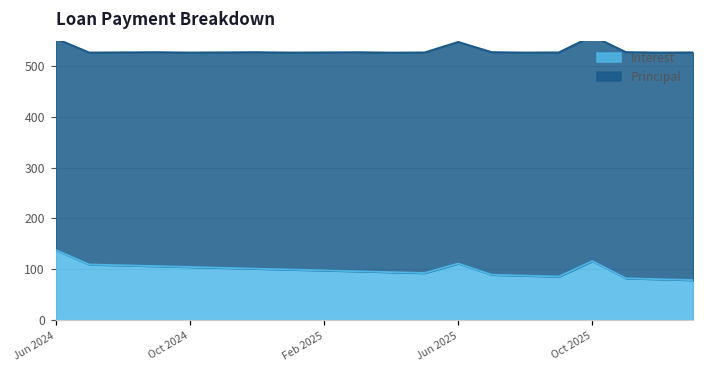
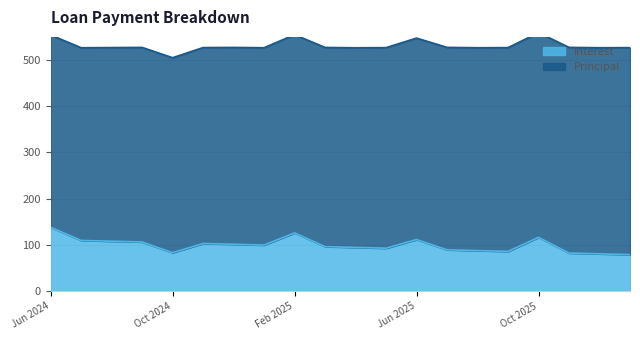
  {
    "Interest": {
      "Jun 2024": 140,
-     "Oct 2024": 100,
-     "Feb 2025": 100,
+     "Oct 2024": 80,
+     "Feb 2025": 130,
      "Jun 2025": 110,
      "Oct 2025": 120
    },
    "Principal": {
      "Jun 2024": 420,
      "Oct 2024": 420,
      "Jun 2025": 440
    }
  }
